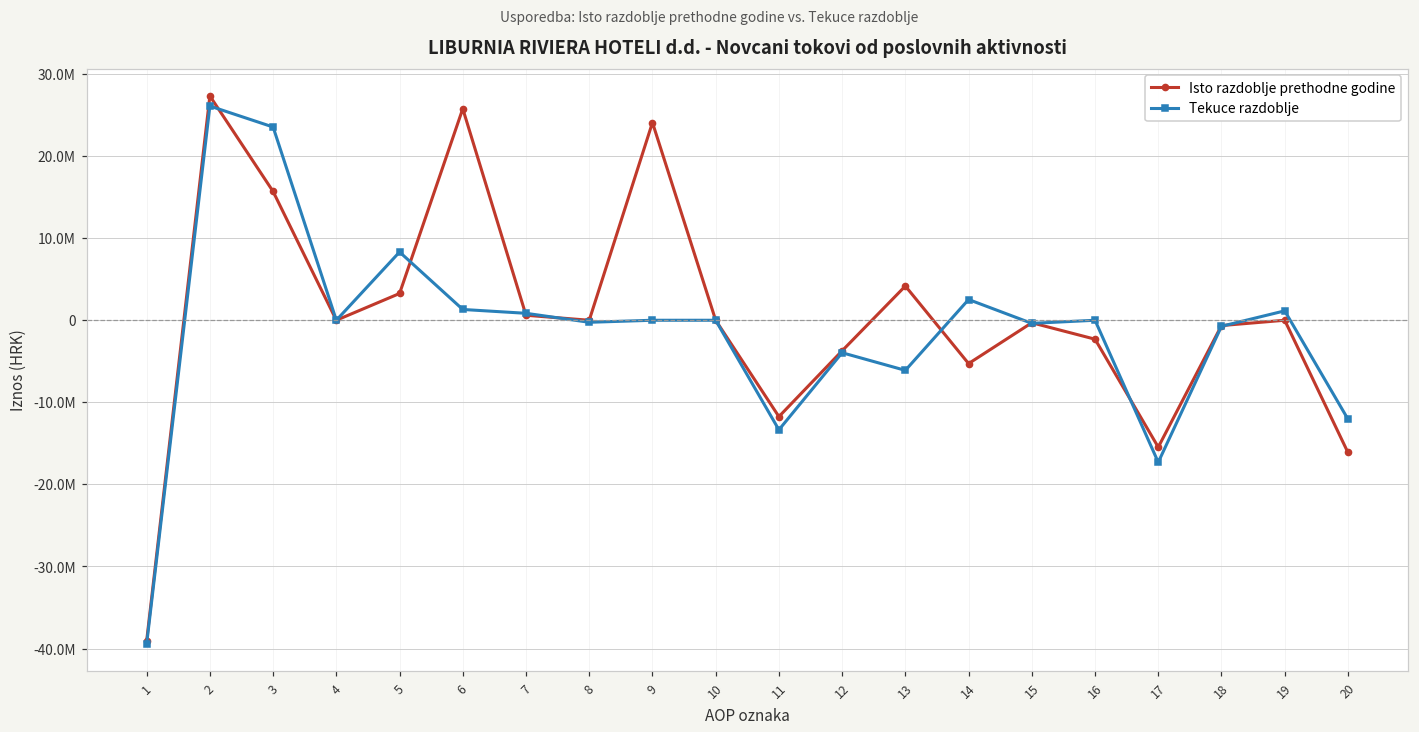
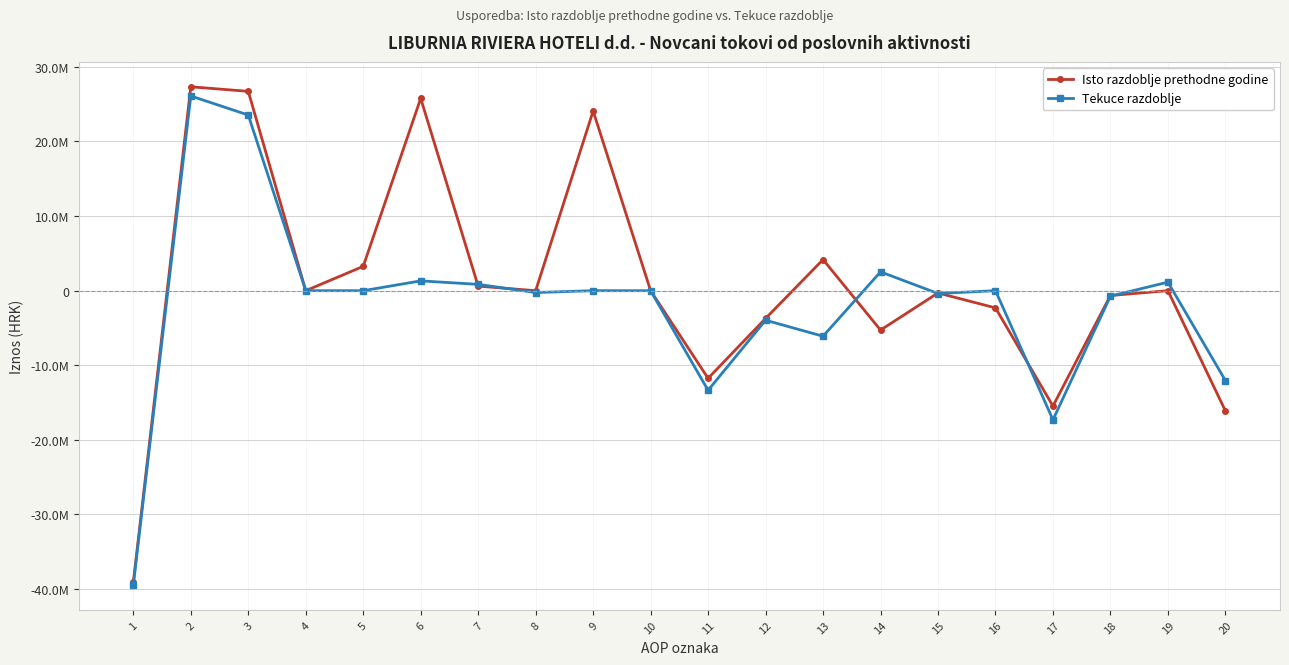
  {
    "Isto razdoblje prethodne godine": {
      "1": -39000000,
      "2": 27000000,
-     "3": 16000000,
+     "3": 27000000,
      "5": 3000000,
      "6": 26000000,
      "9": 24000000,
      "11": -12000000,
      "13": 4000000,
      "14": -5000000,
      "16": -2000000,
      "17": -15000000,
      "19": 0,
      "20": -16000000
    },
    "Tekuce razdoblje": {
      "1": -39000000,
      "2": 26000000,
      "3": 24000000,
-     "5": 8000000,
+     "5": 0,
      "6": 1000000,
      "9": 0,
      "11": -13000000,
      "13": -6000000,
      "14": 3000000,
      "16": 0,
      "17": -17000000,
      "19": 1000000,
      "20": -12000000
    }
  }
